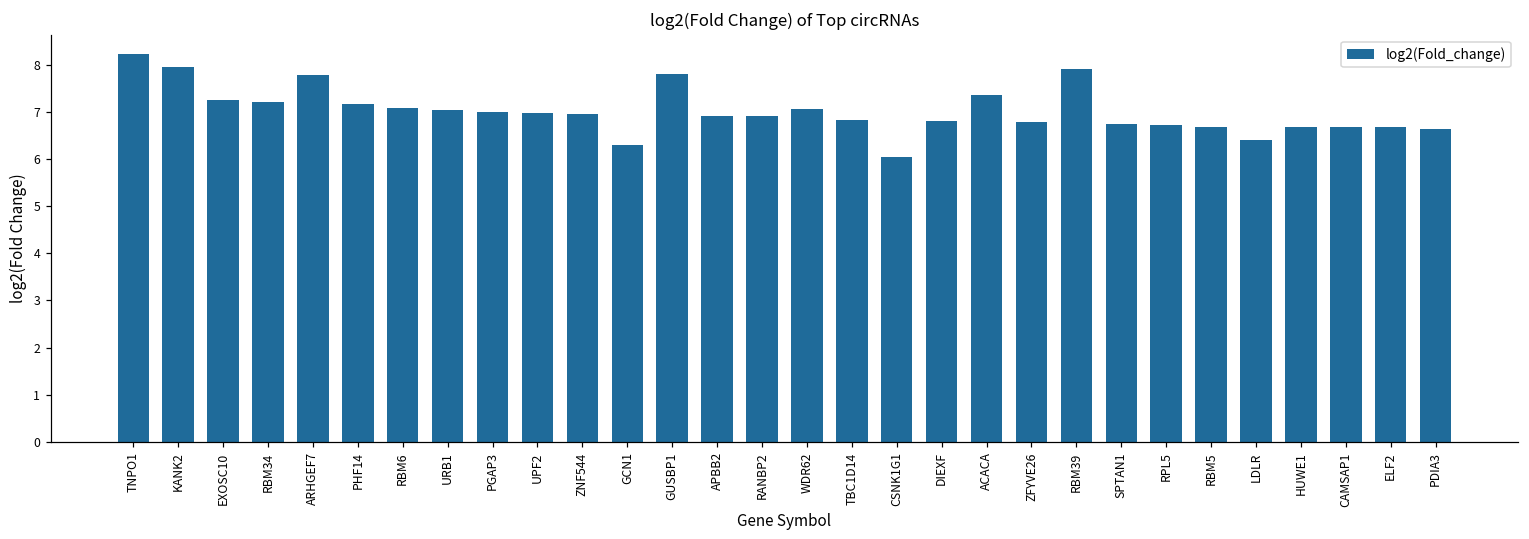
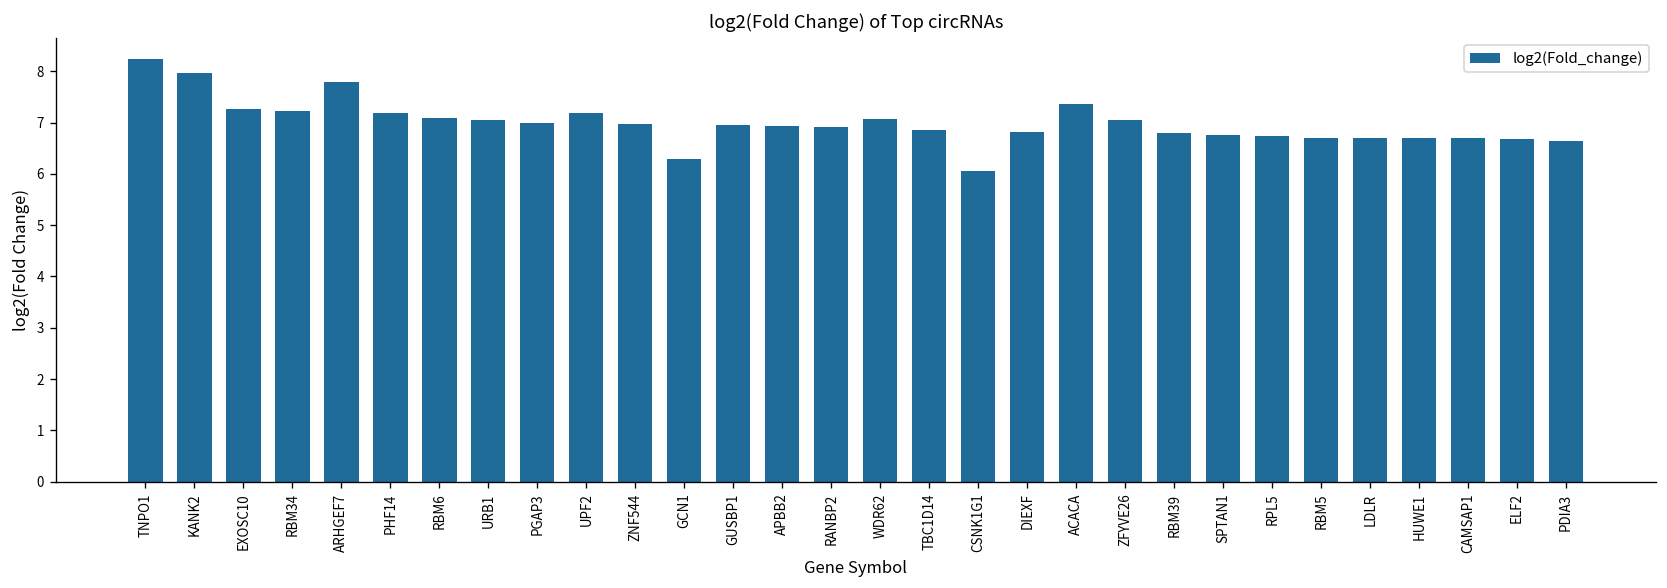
  {
    "TNPO1": 8.2,
    "KANK2": 8.0,
    "EXOSC10": 7.3,
    "RBM34": 7.2,
    "ARHGEF7": 7.8,
    "PHF14": 7.2,
    "RBM6": 7.1,
    "URB1": 7.1,
    "PGAP3": 7.0,
-   "UPF2": 7.0,
+   "UPF2": 7.2,
    "ZNF544": 7.0,
    "GCN1": 6.3,
-   "GUSBP1": 7.8,
+   "GUSBP1": 6.9,
    "APBB2": 6.9,
    "RANBP2": 6.9,
    "WDR62": 7.1,
    "TBC1D14": 6.8,
    "CSNK1G1": 6.0,
    "DIEXF": 6.8,
    "ACACA": 7.4,
-   "ZFYVE26": 6.8,
-   "RBM39": 7.9,
+   "ZFYVE26": 7.1,
+   "RBM39": 6.8,
    "SPTAN1": 6.8,
    "RPL5": 6.7,
    "RBM5": 6.7,
-   "LDLR": 6.4,
+   "LDLR": 6.7,
    "HUWE1": 6.7,
    "CAMSAP1": 6.7,
    "ELF2": 6.7,
    "PDIA3": 6.6
  }
